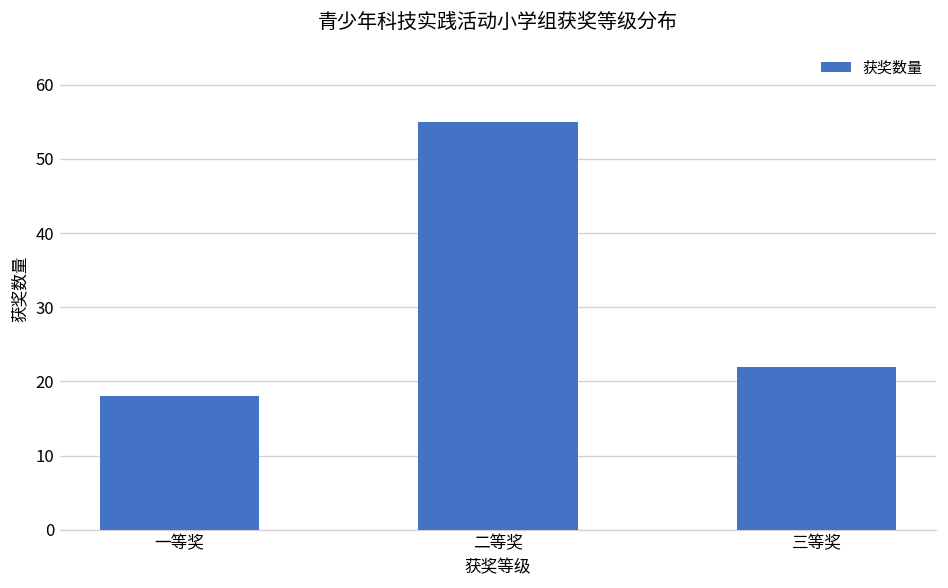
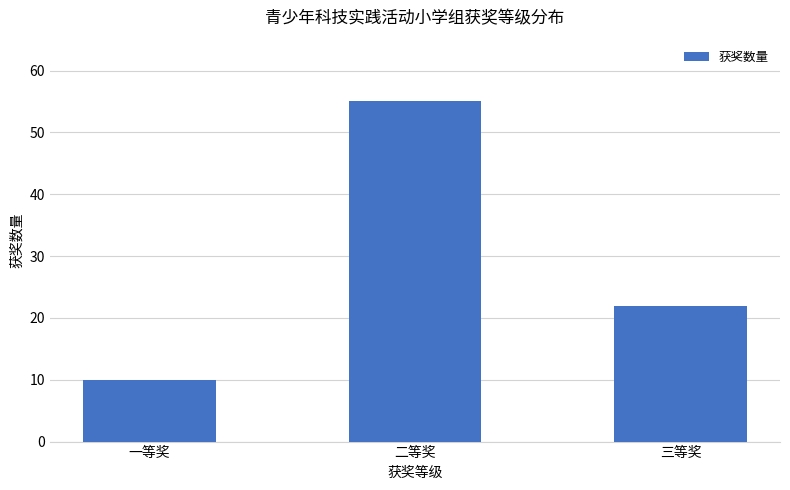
  {
-   "一等奖": 18,
+   "一等奖": 10,
    "二等奖": 55,
    "三等奖": 22
  }
